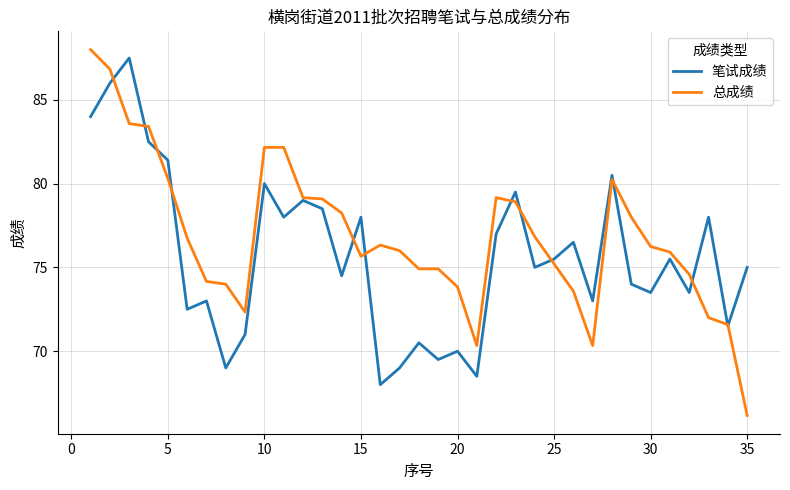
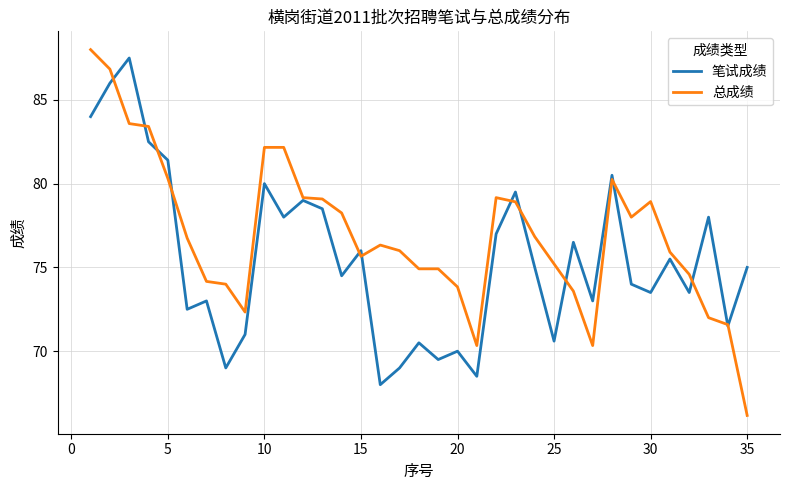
  {
    "笔试成绩": {
      "5": 81.4,
      "10": 80.0,
-     "15": 78,
+     "15": 76,
      "20": 70.0,
-     "25": 75.5,
+     "25": 70.6,
      "30": 73.5,
      "35": 75.0
    },
    "总成绩": {
      "5": 80.3,
      "10": 82.2,
      "15": 75.7,
      "20": 73.8,
      "25": 75.2,
-     "30": 76.3,
+     "30": 78.9,
      "35": 66.2
    }
  }
